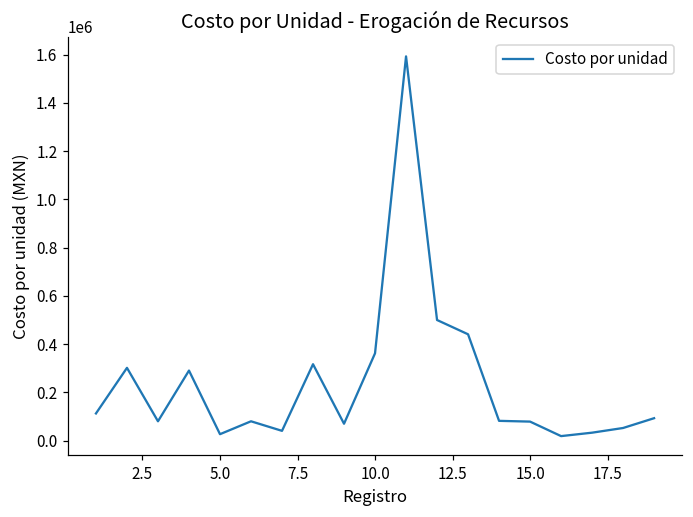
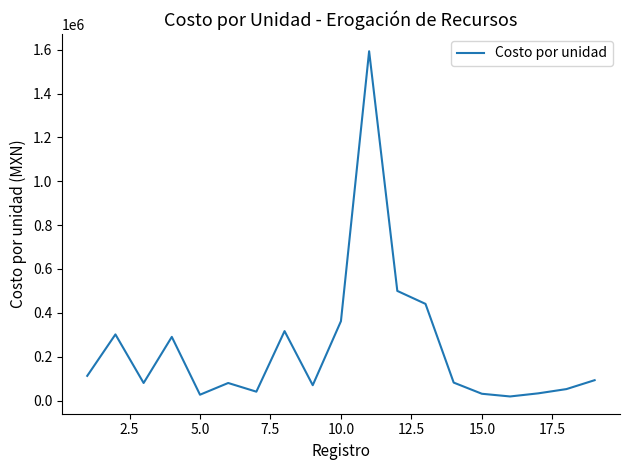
  {
    "5.0": 30000,
    "10.0": 360000,
-   "15.0": 80000
+   "15.0": 30000
  }
